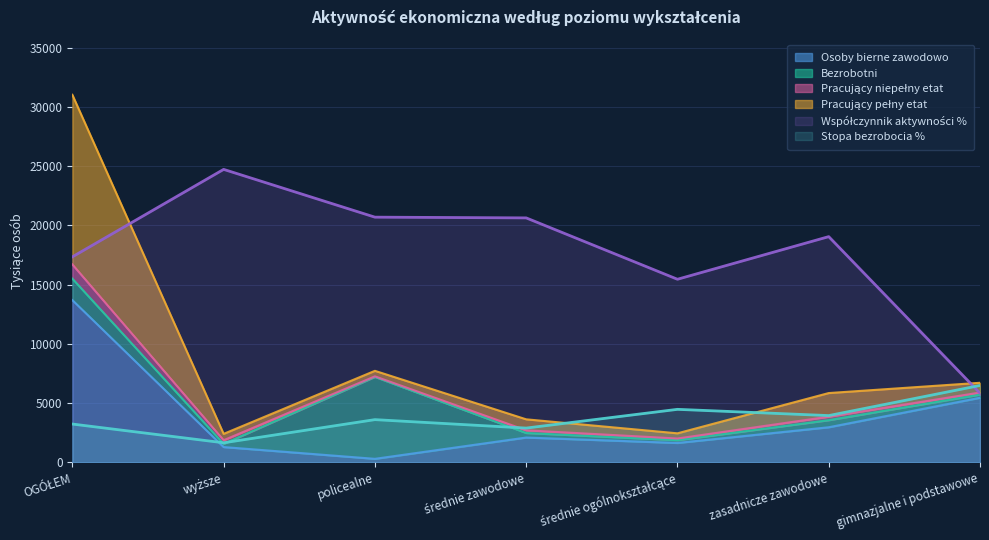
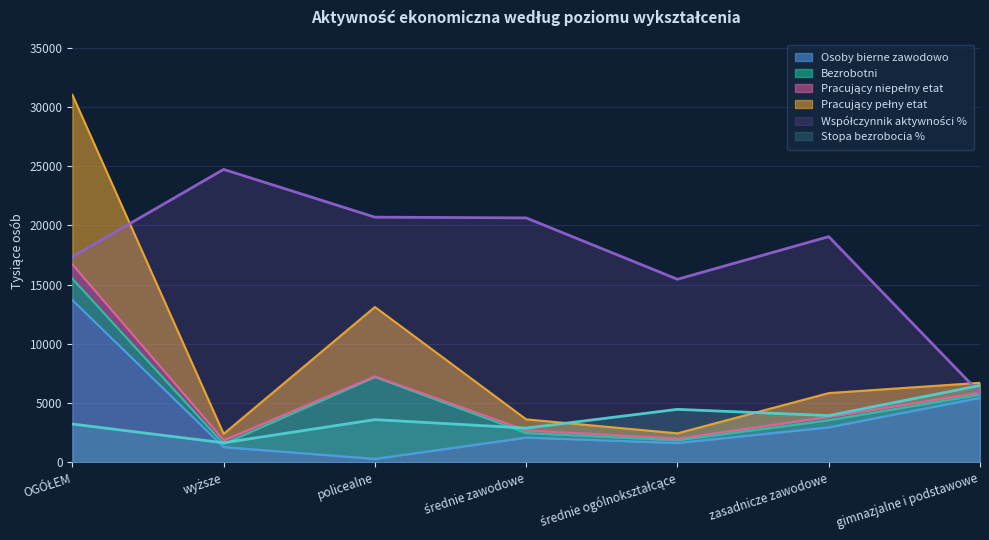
  {
    "Bezrobotni": {
      "OGÓŁEM": 1800,
      "średnie zawodowe": 400,
      "zasadnicze zawodowe": 600
    },
    "Pracujący niepełny etat": {
      "OGÓŁEM": 1200,
      "wyższe": 300
    },
    "Pracujący pełny etat": {
      "OGÓŁEM": 14300,
      "wyższe": 500,
-     "policealne": 500,
+     "policealne": 5900,
      "średnie zawodowe": 900,
      "średnie ogólnokształcące": 400,
      "zasadnicze zawodowe": 2000,
      "gimnazjalne i podstawowe": 800
    }
  }
